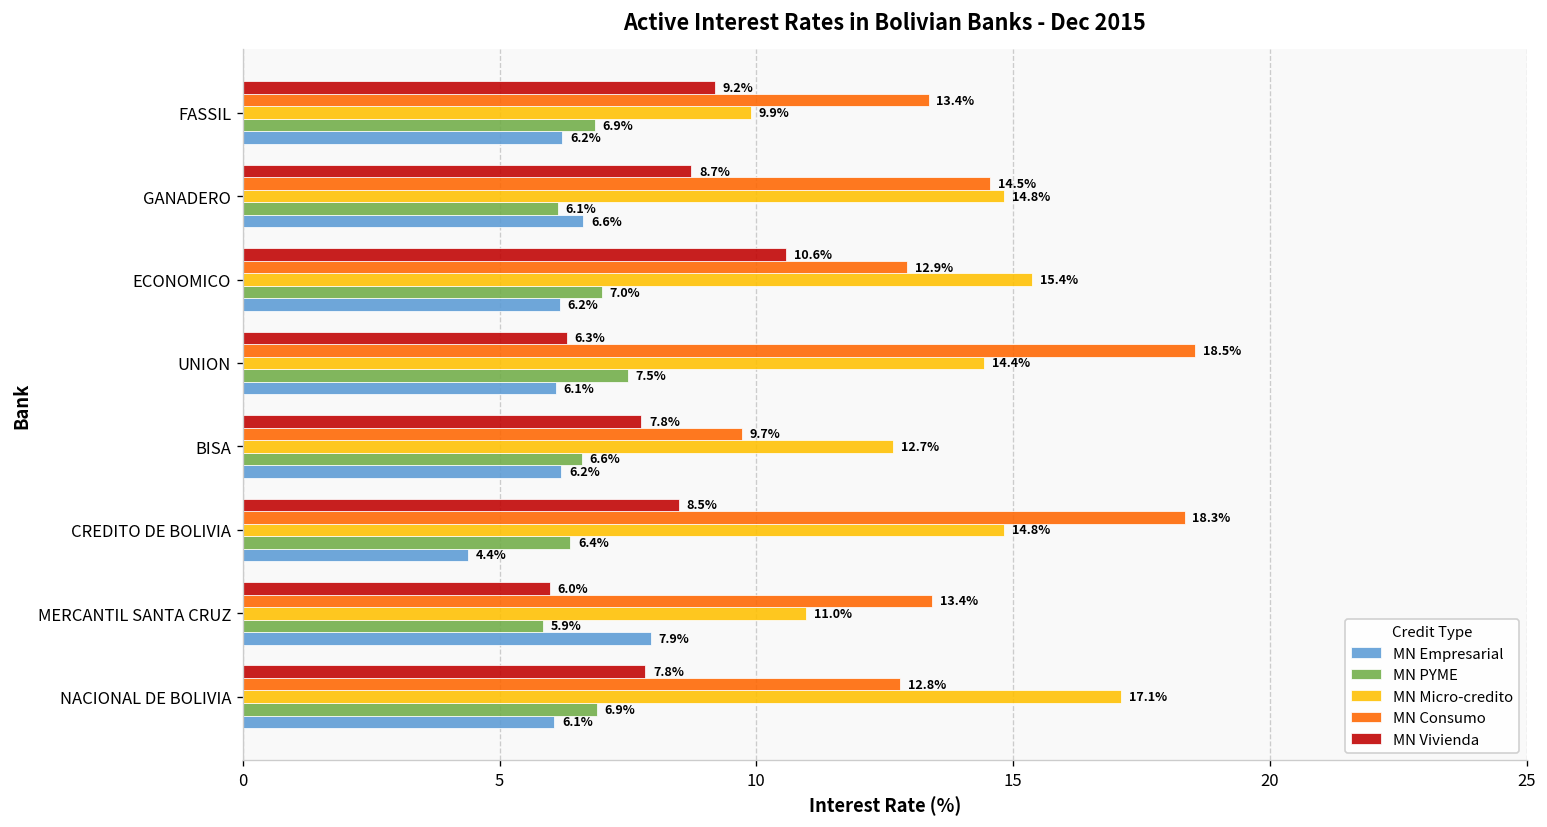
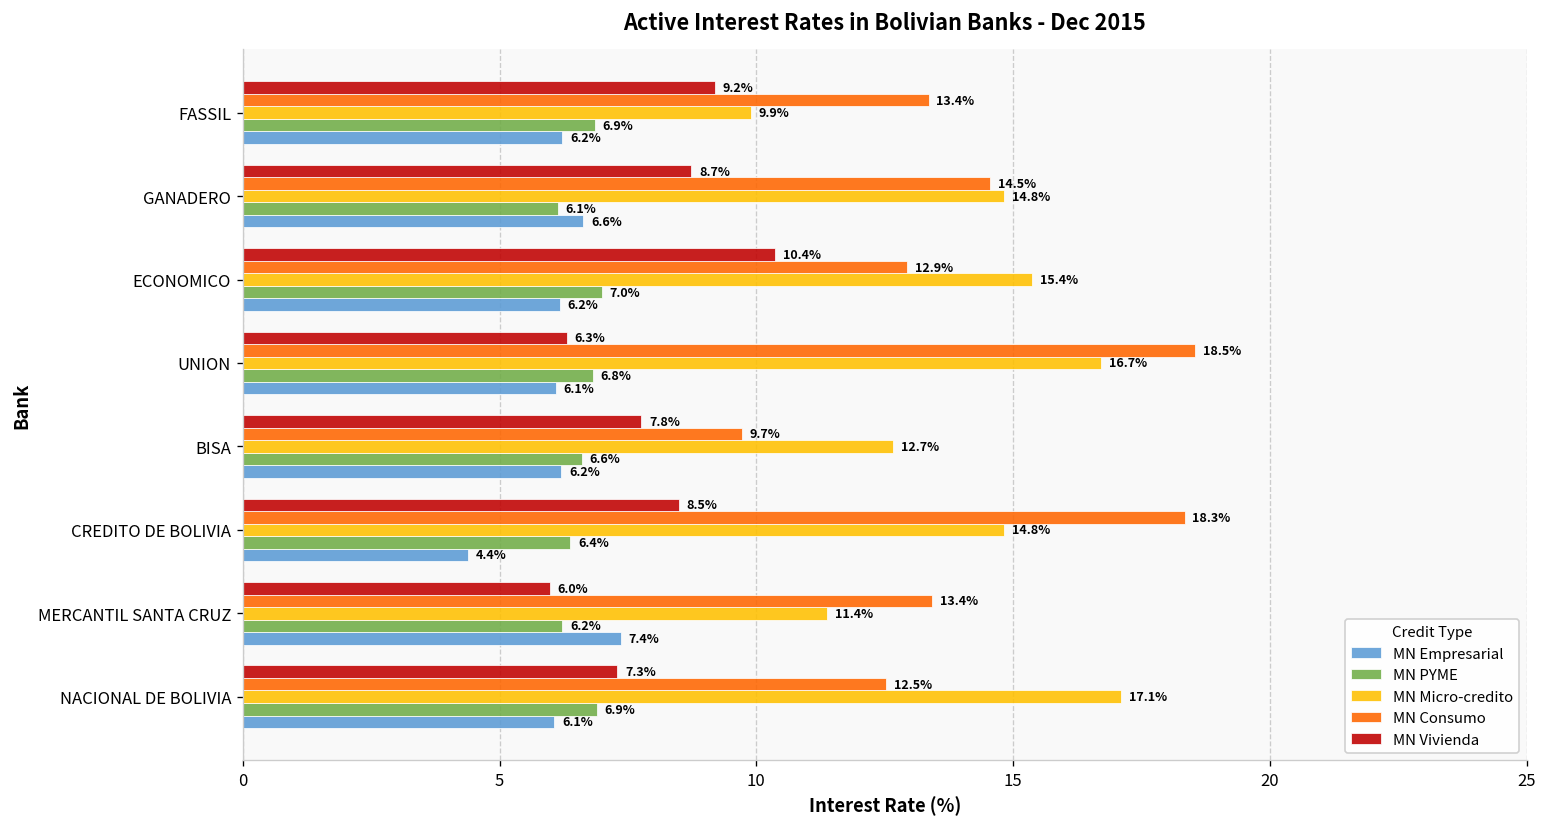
  {
    "MN Empresarial": {
      "FASSIL": "6.2%",
      "GANADERO": "6.6%",
      "ECONOMICO": "6.2%",
      "UNION": "6.1%",
      "BISA": "6.2%",
      "CREDITO DE BOLIVIA": "4.4%",
-     "MERCANTIL SANTA CRUZ": "7.9%",
+     "MERCANTIL SANTA CRUZ": "7.4%",
      "NACIONAL DE BOLIVIA": "6.1%"
    },
    "MN PYME": {
      "FASSIL": "6.9%",
      "GANADERO": "6.1%",
      "ECONOMICO": "7.0%",
-     "UNION": "7.5%",
+     "UNION": "6.8%",
      "BISA": "6.6%",
      "CREDITO DE BOLIVIA": "6.4%",
-     "MERCANTIL SANTA CRUZ": "5.9%",
+     "MERCANTIL SANTA CRUZ": "6.2%",
      "NACIONAL DE BOLIVIA": "6.9%"
    },
    "MN Micro-credito": {
      "FASSIL": "9.9%",
      "GANADERO": "14.8%",
      "ECONOMICO": "15.4%",
-     "UNION": "14.4%",
+     "UNION": "16.7%",
      "BISA": "12.7%",
      "CREDITO DE BOLIVIA": "14.8%",
-     "MERCANTIL SANTA CRUZ": "11.0%",
+     "MERCANTIL SANTA CRUZ": "11.4%",
      "NACIONAL DE BOLIVIA": "17.1%"
    },
    "MN Consumo": {
      "FASSIL": "13.4%",
      "GANADERO": "14.5%",
      "ECONOMICO": "12.9%",
      "UNION": "18.5%",
      "BISA": "9.7%",
      "CREDITO DE BOLIVIA": "18.3%",
      "MERCANTIL SANTA CRUZ": "13.4%",
-     "NACIONAL DE BOLIVIA": "12.8%"
+     "NACIONAL DE BOLIVIA": "12.5%"
    },
    "MN Vivienda": {
      "FASSIL": "9.2%",
      "GANADERO": "8.7%",
-     "ECONOMICO": "10.6%",
+     "ECONOMICO": "10.4%",
      "UNION": "6.3%",
      "BISA": "7.8%",
      "CREDITO DE BOLIVIA": "8.5%",
      "MERCANTIL SANTA CRUZ": "6.0%",
-     "NACIONAL DE BOLIVIA": "7.8%"
+     "NACIONAL DE BOLIVIA": "7.3%"
    }
  }
